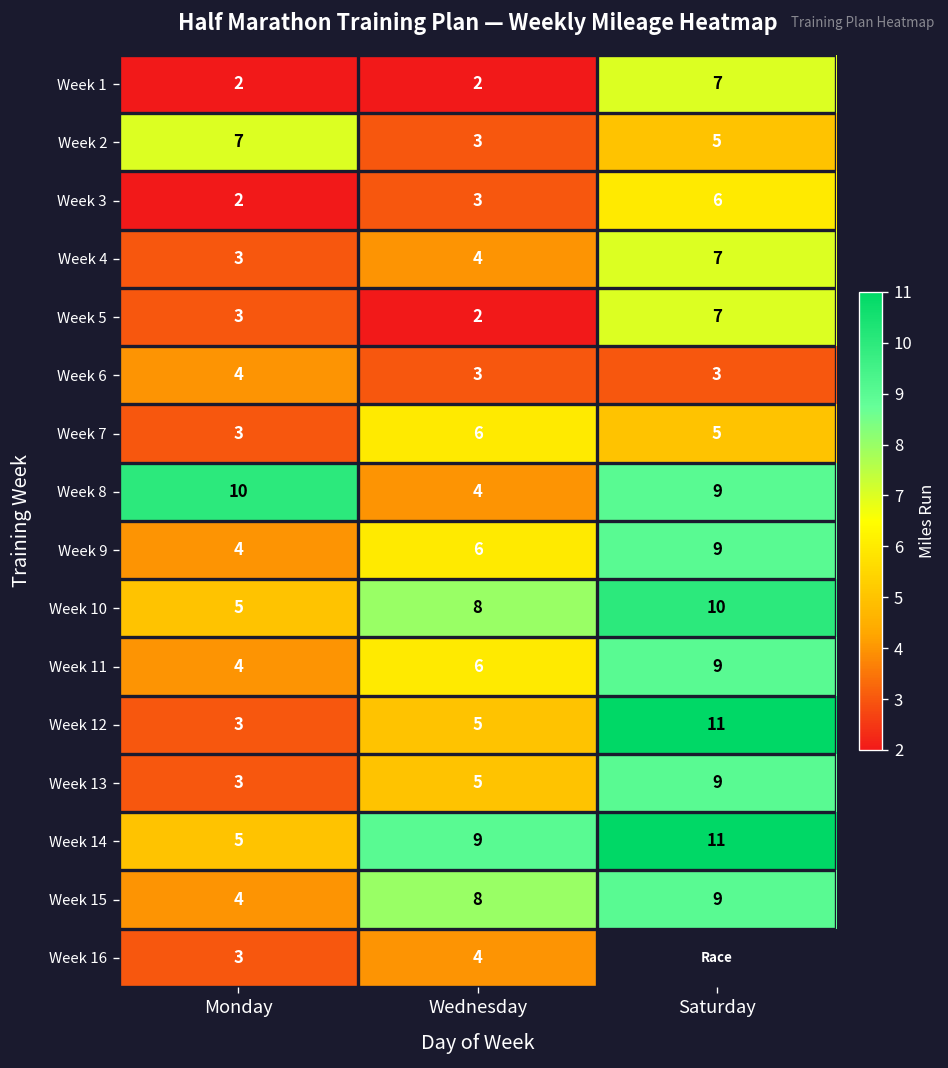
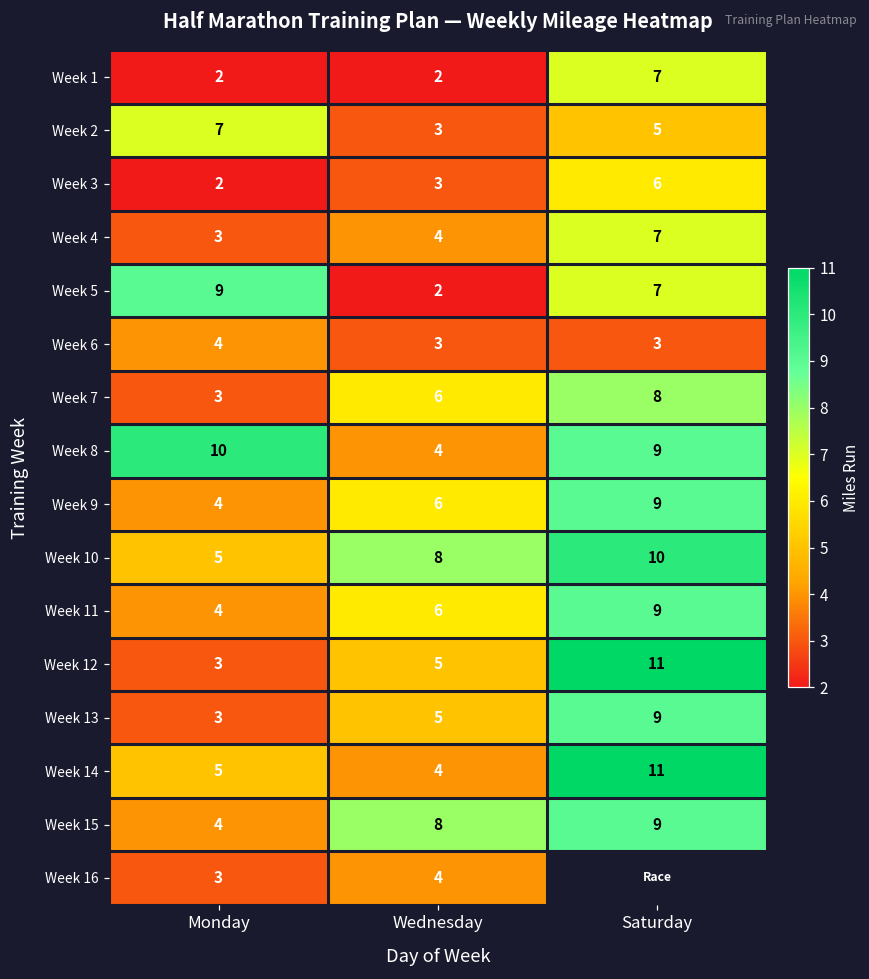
  {
    "Week 1": {
      "Monday": 2,
      "Wednesday": 2,
      "Saturday": 7
    },
    "Week 2": {
      "Monday": 7,
      "Wednesday": 3,
      "Saturday": 5
    },
    "Week 3": {
      "Monday": 2,
      "Wednesday": 3,
      "Saturday": 6
    },
    "Week 4": {
      "Monday": 3,
      "Wednesday": 4,
      "Saturday": 7
    },
    "Week 5": {
-     "Monday": 3,
+     "Monday": 9,
      "Wednesday": 2,
      "Saturday": 7
    },
    "Week 6": {
      "Monday": 4,
      "Wednesday": 3,
      "Saturday": 3
    },
    "Week 7": {
      "Monday": 3,
      "Wednesday": 6,
-     "Saturday": 5
+     "Saturday": 8
    },
    "Week 8": {
      "Monday": 10,
      "Wednesday": 4,
      "Saturday": 9
    },
    "Week 9": {
      "Monday": 4,
      "Wednesday": 6,
      "Saturday": 9
    },
    "Week 10": {
      "Monday": 5,
      "Wednesday": 8,
      "Saturday": 10
    },
    "Week 11": {
      "Monday": 4,
      "Wednesday": 6,
      "Saturday": 9
    },
    "Week 12": {
      "Monday": 3,
      "Wednesday": 5,
      "Saturday": 11
    },
    "Week 13": {
      "Monday": 3,
      "Wednesday": 5,
      "Saturday": 9
    },
    "Week 14": {
      "Monday": 5,
-     "Wednesday": 9,
+     "Wednesday": 4,
      "Saturday": 11
    },
    "Week 15": {
      "Monday": 4,
      "Wednesday": 8,
      "Saturday": 9
    },
    "Week 16": {
      "Monday": 3,
      "Wednesday": 4
    }
  }
